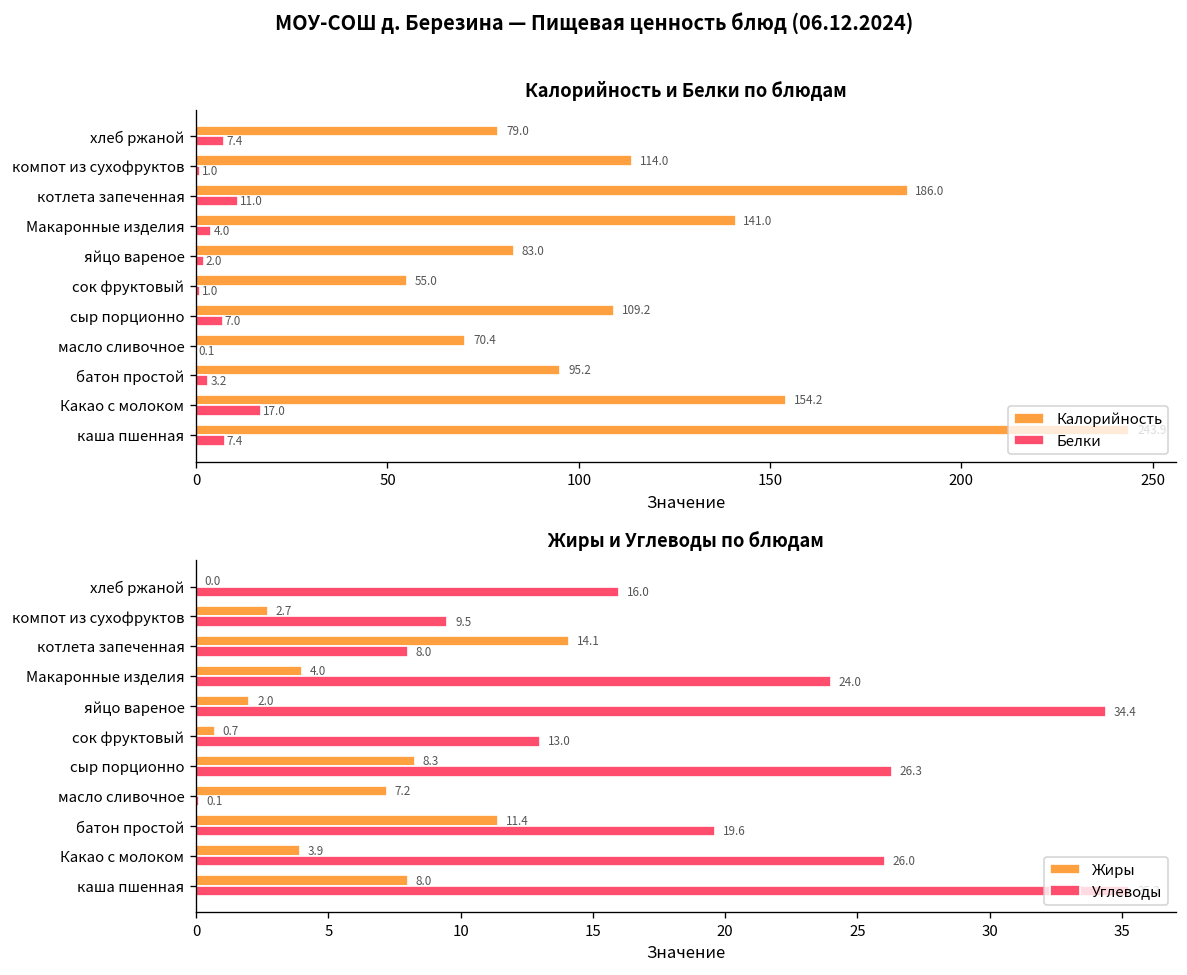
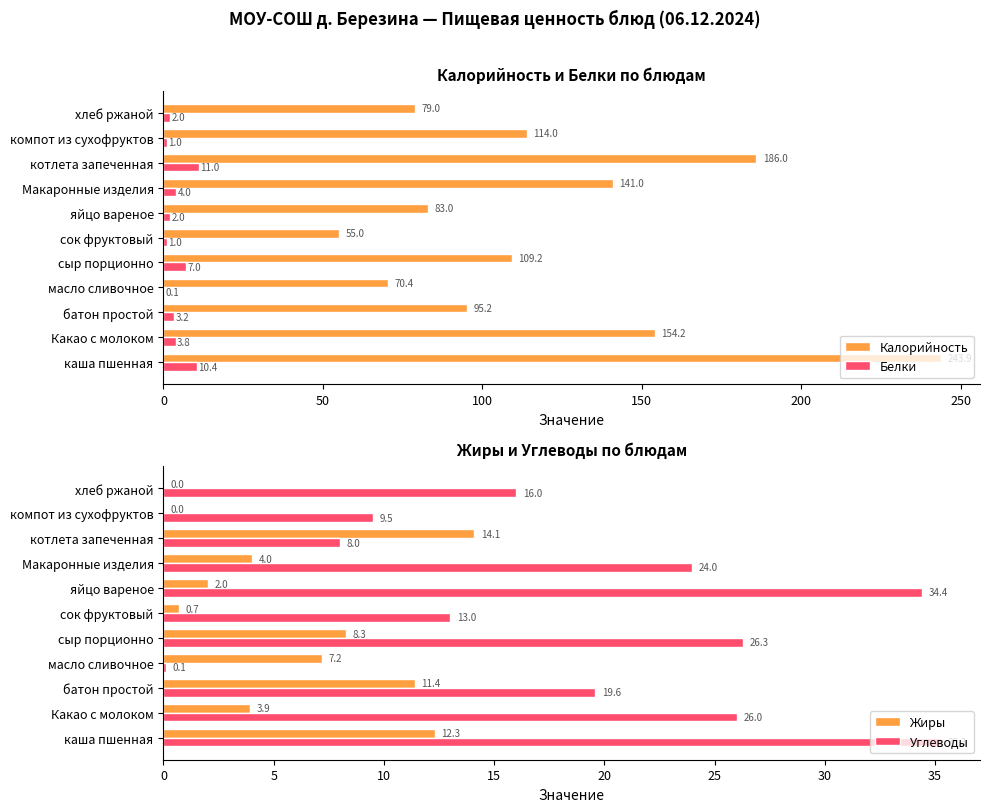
  {
    "Калорийность и Белки по блюдам": {
      "Калорийность": {
        "хлеб ржаной": 79.0,
        "компот из сухофруктов": 114.0,
        "котлета запеченная": 186.0,
        "Макаронные изделия": 141.0,
        "яйцо вареное": 83.0,
        "сок фруктовый": 55.0,
        "сыр порционно": 109.2,
        "масло сливочное": 70.4,
        "батон простой": 95.2,
        "Какао с молоком": 154.2
      },
      "Белки": {
-       "хлеб ржаной": 7.4,
+       "хлеб ржаной": 2.0,
        "компот из сухофруктов": 1.0,
        "котлета запеченная": 11.0,
        "Макаронные изделия": 4.0,
        "яйцо вареное": 2.0,
        "сок фруктовый": 1.0,
        "сыр порционно": 7.0,
        "масло сливочное": 0.1,
        "батон простой": 3.2,
-       "Какао с молоком": 17.0,
-       "каша пшенная": 7.4
+       "Какао с молоком": 3.8,
+       "каша пшенная": 10.4
      }
    },
    "Жиры и Углеводы по блюдам": {
      "Жиры": {
        "хлеб ржаной": 0.0,
-       "компот из сухофруктов": 2.7,
+       "компот из сухофруктов": 0.0,
        "котлета запеченная": 14.1,
        "Макаронные изделия": 4.0,
        "яйцо вареное": 2.0,
        "сок фруктовый": 0.7,
        "сыр порционно": 8.3,
        "масло сливочное": 7.2,
        "батон простой": 11.4,
        "Какао с молоком": 3.9,
-       "каша пшенная": 8.0
+       "каша пшенная": 12.3
      },
      "Углеводы": {
        "хлеб ржаной": 16.0,
        "компот из сухофруктов": 9.5,
        "котлета запеченная": 8.0,
        "Макаронные изделия": 24.0,
        "яйцо вареное": 34.4,
        "сок фруктовый": 13.0,
        "сыр порционно": 26.3,
        "масло сливочное": 0.1,
        "батон простой": 19.6,
        "Какао с молоком": 26.0
      }
    }
  }
